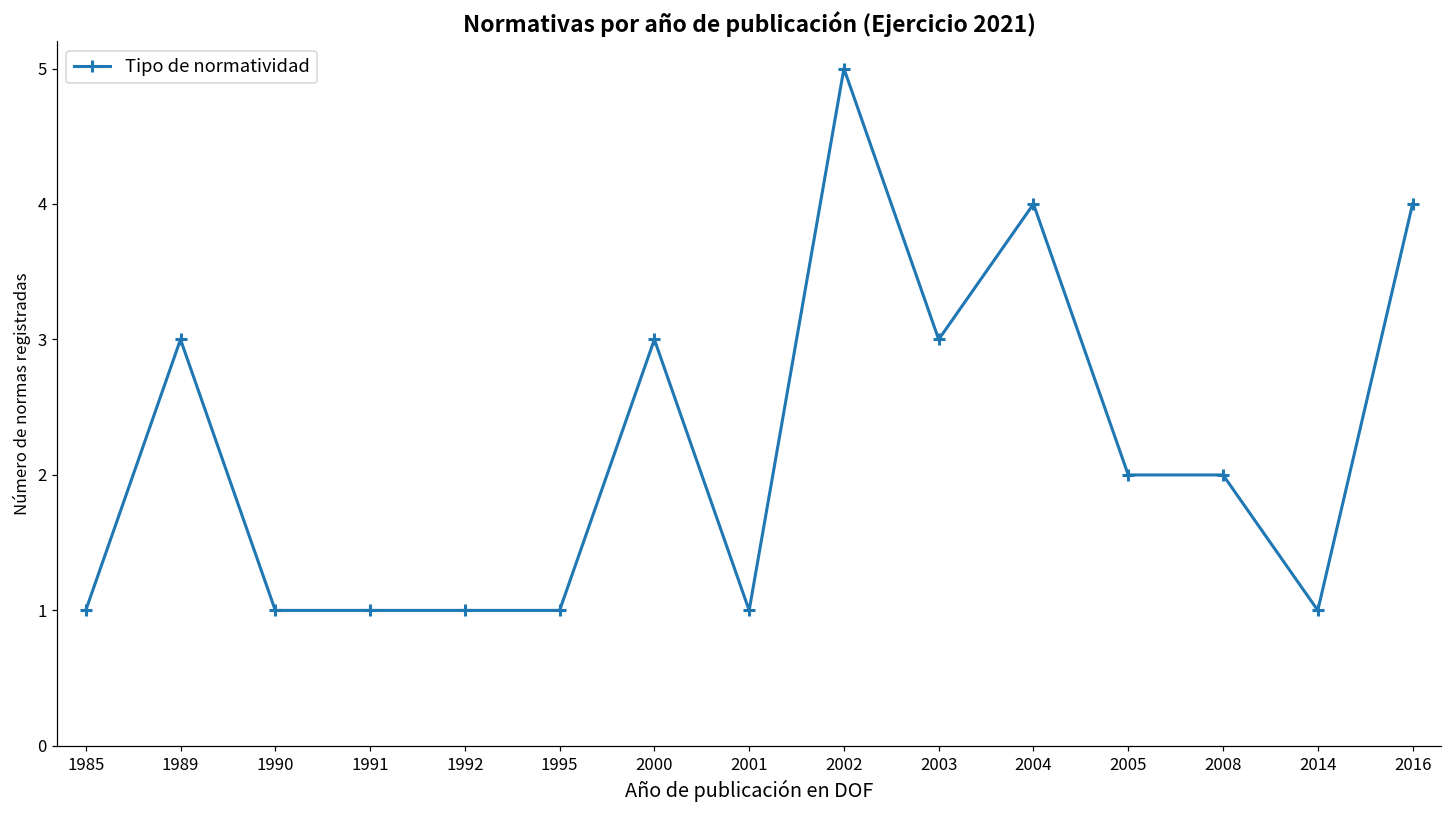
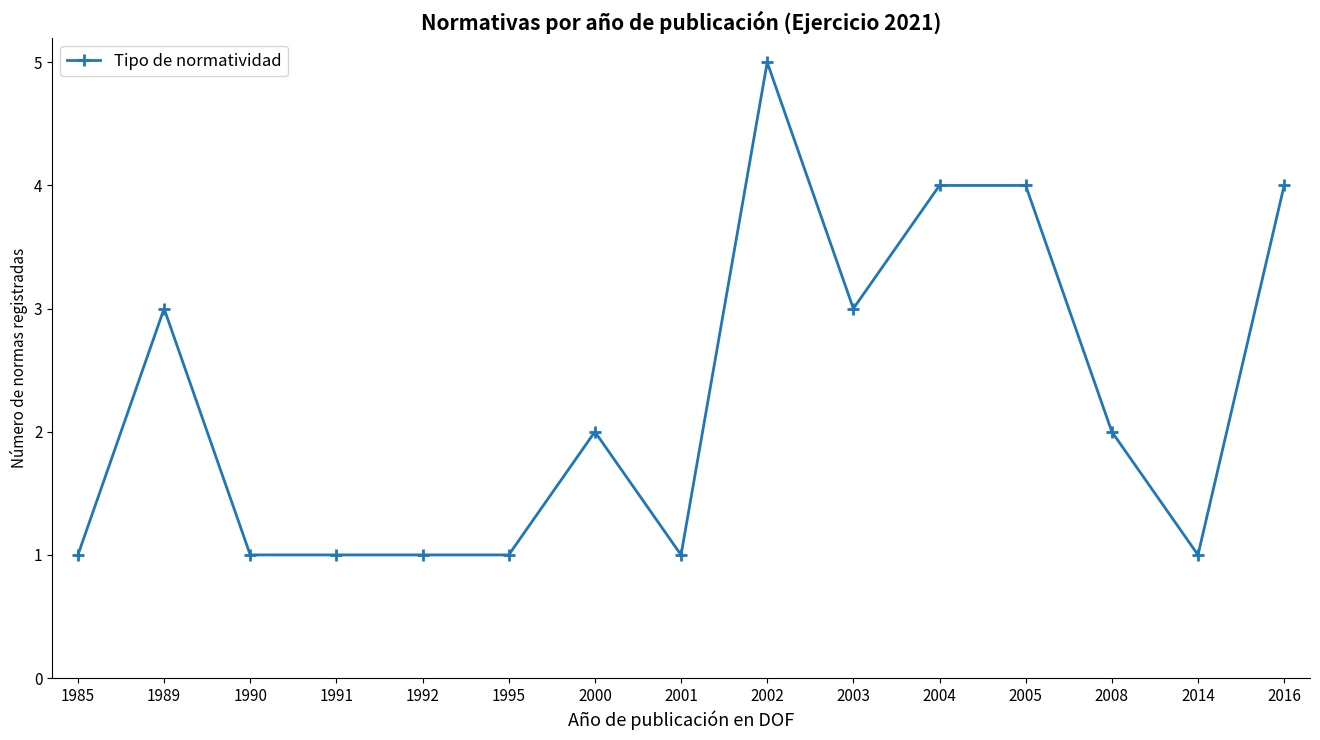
  {
    "1985": 1,
    "1989": 3,
    "1990": 1,
    "1991": 1,
    "1992": 1,
    "1995": 1,
-   "2000": 3,
+   "2000": 2,
    "2001": 1,
    "2002": 5,
    "2003": 3,
    "2004": 4,
-   "2005": 2,
+   "2005": 4,
    "2008": 2,
    "2014": 1,
    "2016": 4
  }
